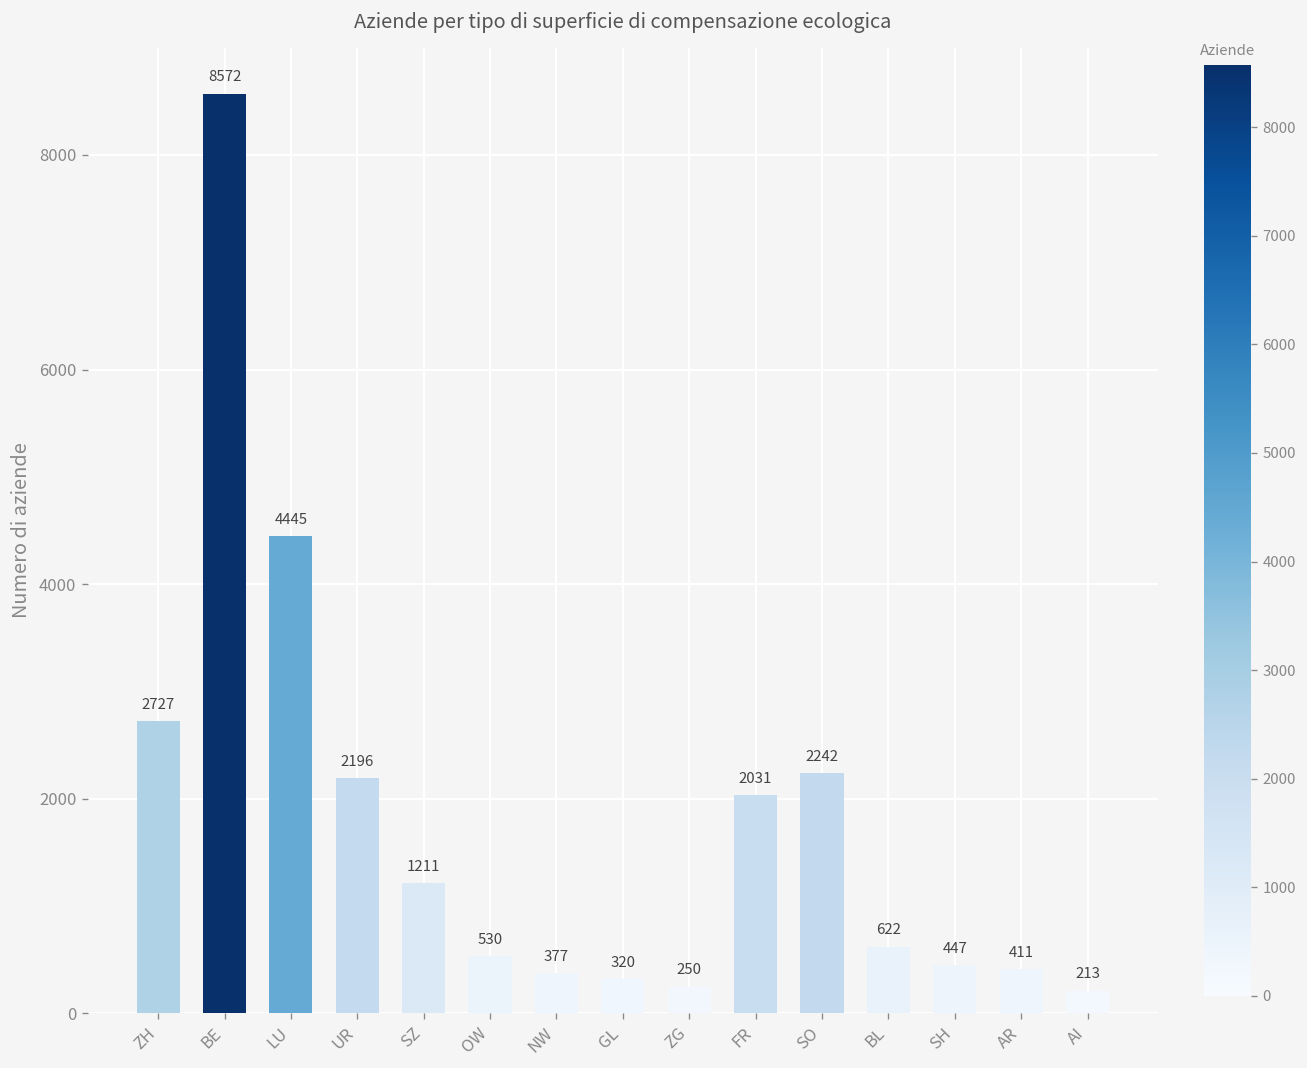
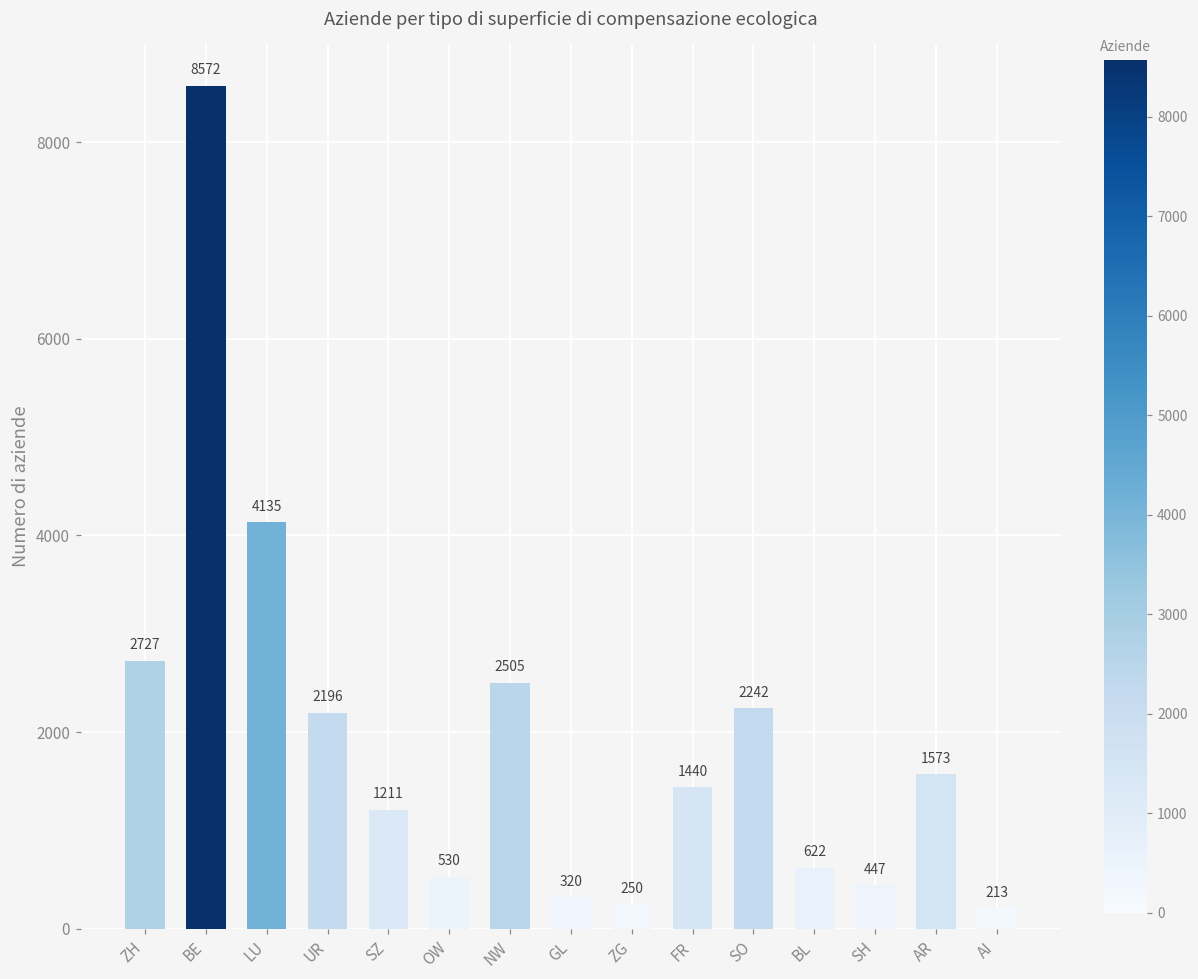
  {
    "ZH": 2727,
    "BE": 8572,
-   "LU": 4445,
+   "LU": 4135,
    "UR": 2196,
    "SZ": 1211,
    "OW": 530,
-   "NW": 377,
+   "NW": 2505,
    "GL": 320,
    "ZG": 250,
-   "FR": 2031,
+   "FR": 1440,
    "SO": 2242,
    "BL": 622,
    "SH": 447,
-   "AR": 411,
+   "AR": 1573,
    "AI": 213
  }
